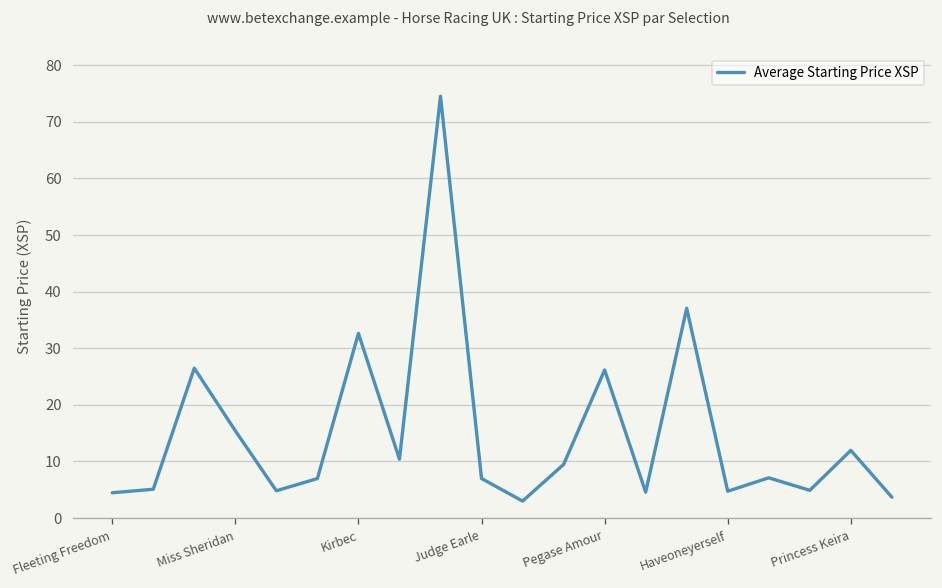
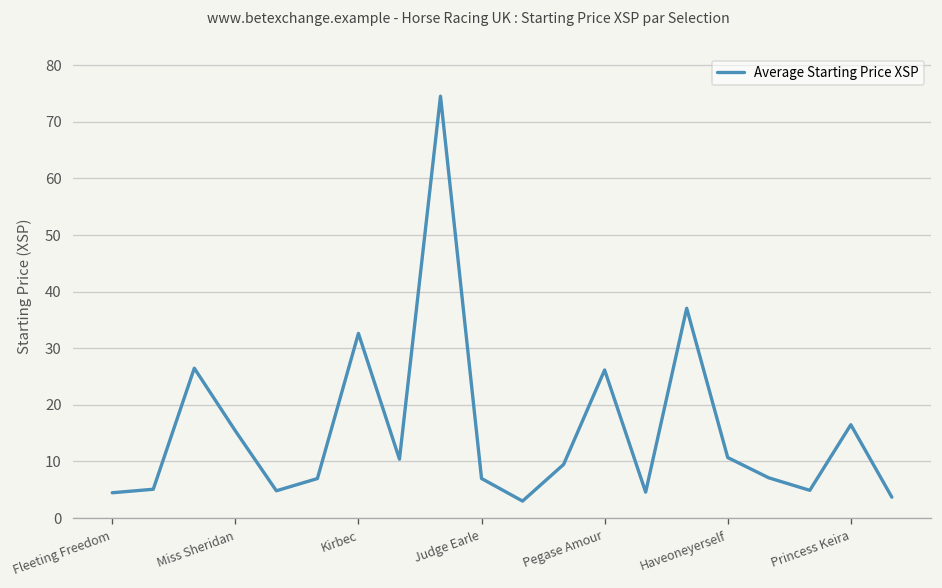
  {
    "Fleeting Freedom": 4,
    "Miss Sheridan": 15,
    "Kirbec": 33,
    "Judge Earle": 7,
    "Pegase Amour": 26,
-   "Haveoneyerself": 5,
-   "Princess Keira": 12
+   "Haveoneyerself": 11,
+   "Princess Keira": 16
  }
